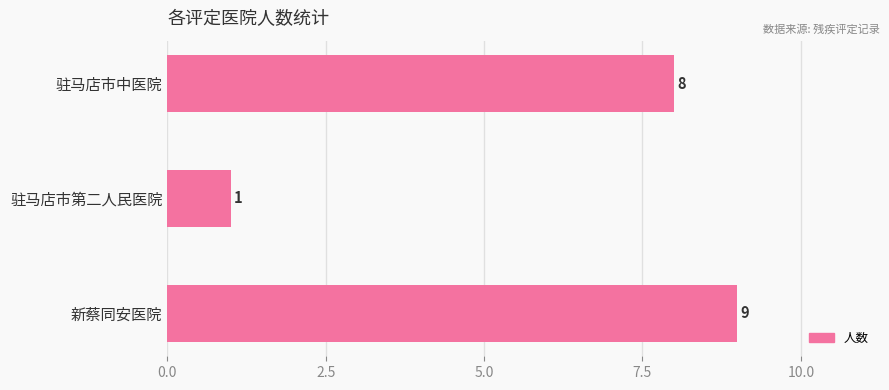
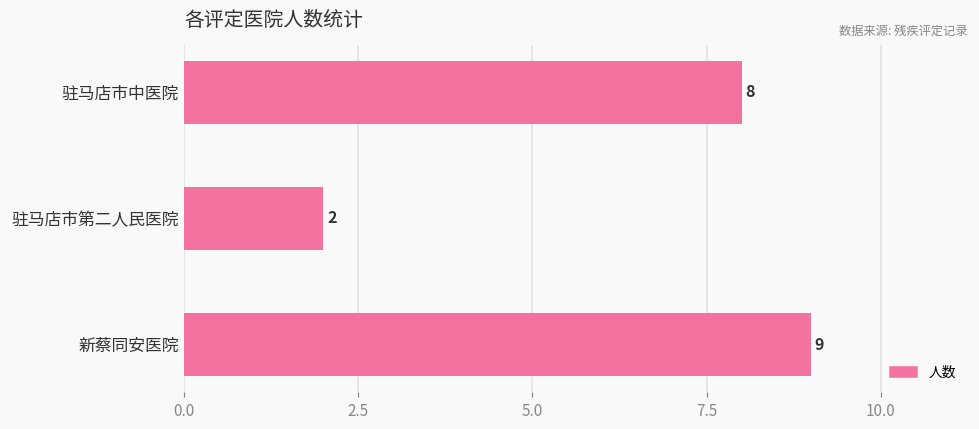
  {
    "驻马店市中医院": 8,
-   "驻马店市第二人民医院": 1,
+   "驻马店市第二人民医院": 2,
    "新蔡同安医院": 9
  }
